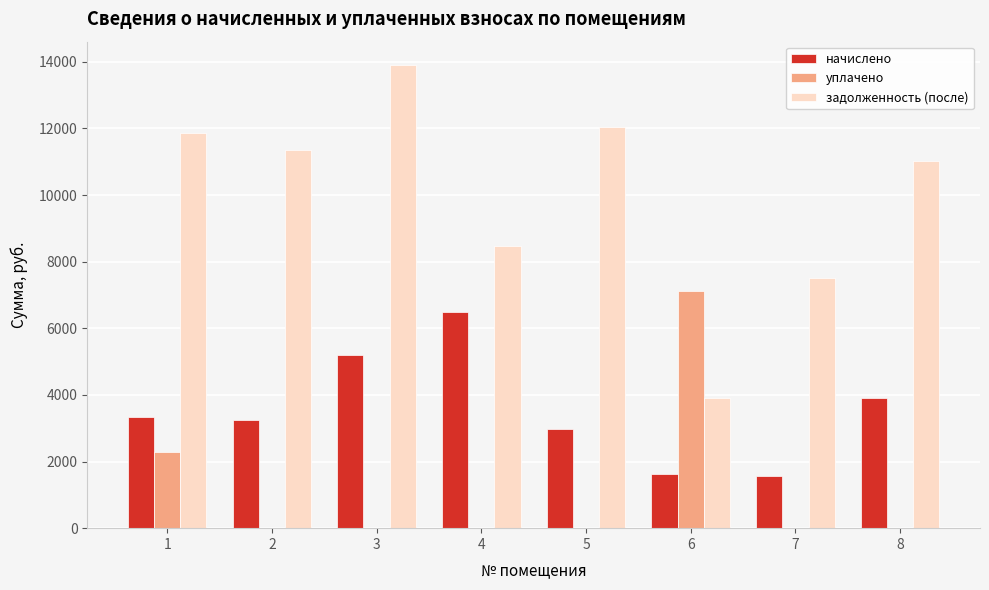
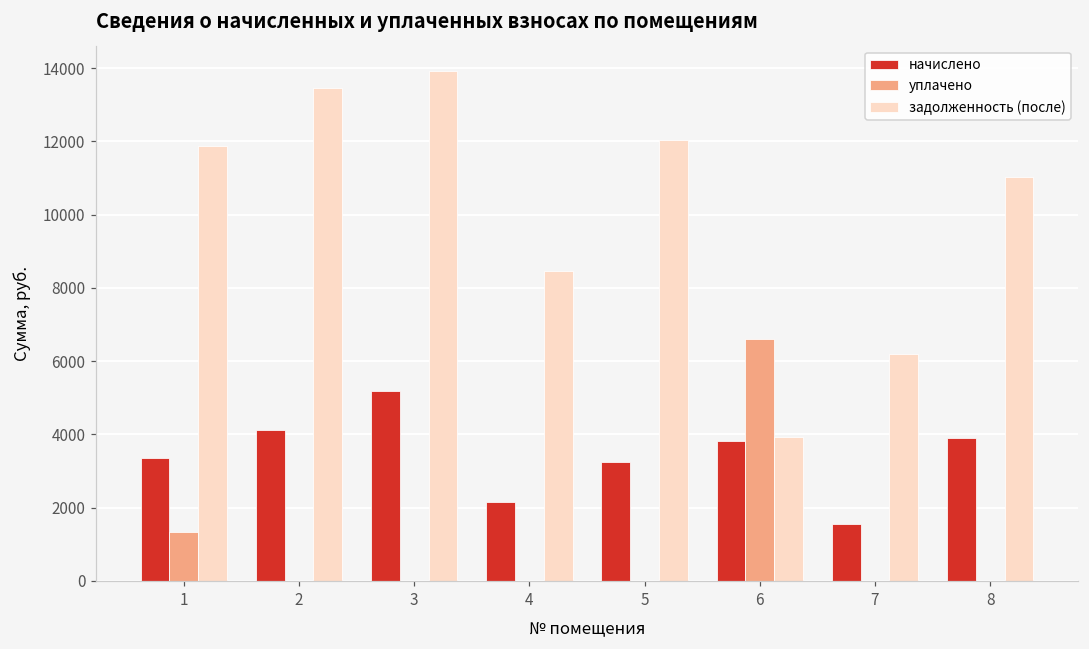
  {
    "начислено": {
      "1": 3400,
-     "2": 3200,
+     "2": 4100,
      "3": 5200,
-     "4": 6500,
-     "5": 3000,
-     "6": 1600,
+     "4": 2200,
+     "5": 3200,
+     "6": 3800,
      "7": 1600,
      "8": 3900
    },
    "уплачено": {
-     "1": 2300,
+     "1": 1300,
      "2": 0,
      "3": 0,
      "4": 0,
      "5": 0,
-     "6": 7100,
+     "6": 6600,
      "7": 0,
      "8": 0
    },
    "задолженность (после)": {
      "1": 11900,
-     "2": 11300,
+     "2": 13500,
      "3": 13900,
      "4": 8500,
      "5": 12000,
      "6": 3900,
-     "7": 7500,
+     "7": 6200,
      "8": 11000
    }
  }
